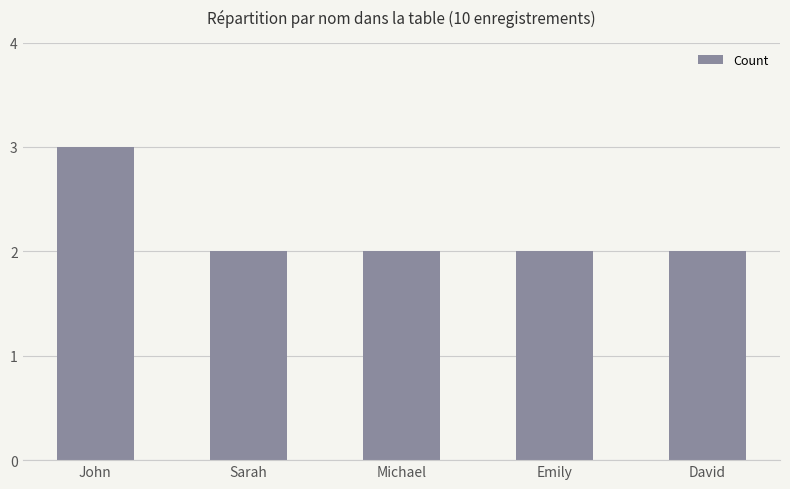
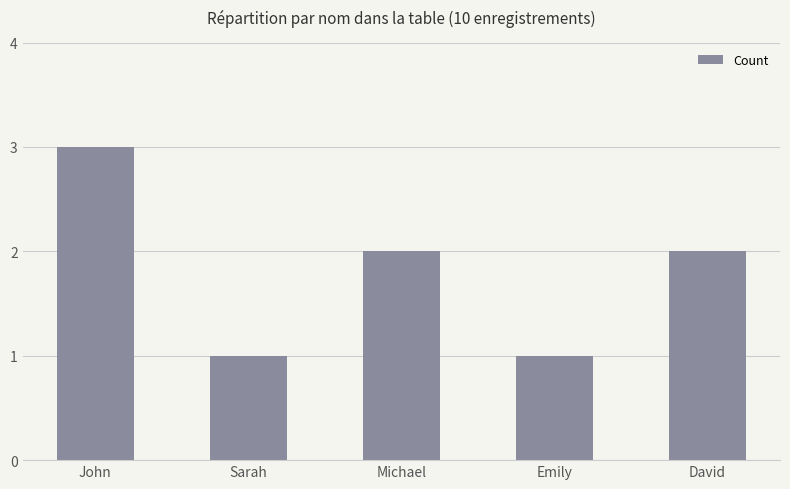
  {
    "John": 3,
-   "Sarah": 2,
+   "Sarah": 1,
    "Michael": 2,
-   "Emily": 2,
+   "Emily": 1,
    "David": 2
  }
